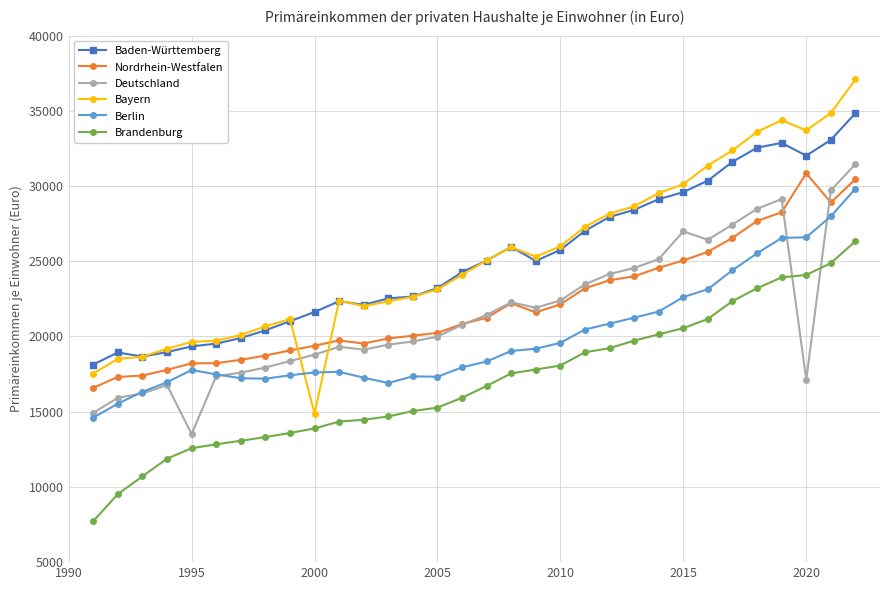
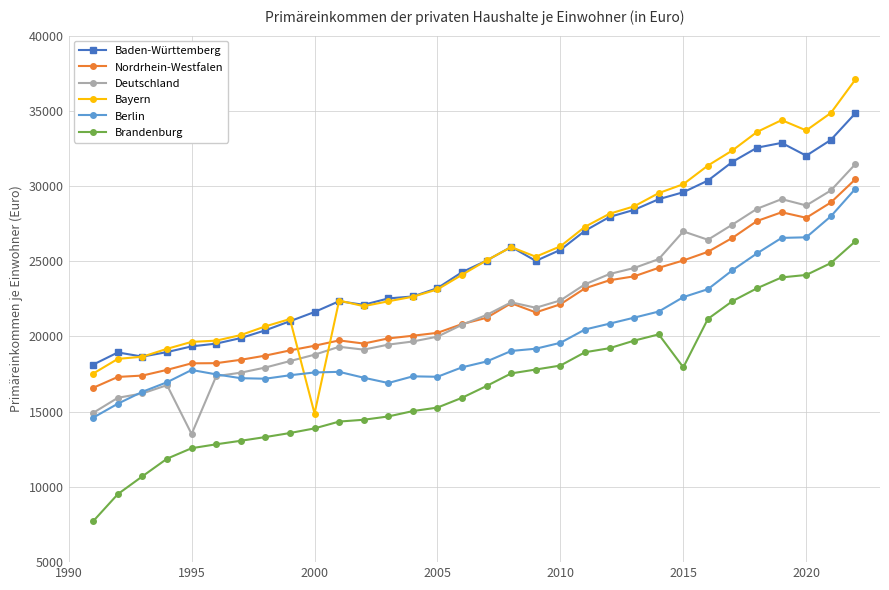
  {
    "Nordrhein-Westfalen": {
      "1995": 18200,
      "2000": 19400,
      "2005": 20200,
      "2010": 22100,
      "2015": 25100,
-     "2020": 30900
+     "2020": 27900
    },
    "Deutschland": {
      "1995": 13500,
      "2000": 18800,
      "2005": 20000,
      "2010": 22400,
      "2015": 27000,
-     "2020": 17100
+     "2020": 28700
    },
    "Bayern": {
      "1995": 19600,
      "2000": 14900,
      "2010": 26000,
      "2015": 30100,
      "2020": 33700
    },
    "Brandenburg": {
      "1995": 12600,
      "2000": 13900,
      "2005": 15300,
      "2010": 18100,
-     "2015": 20600,
+     "2015": 18000,
      "2020": 24100
    }
  }
